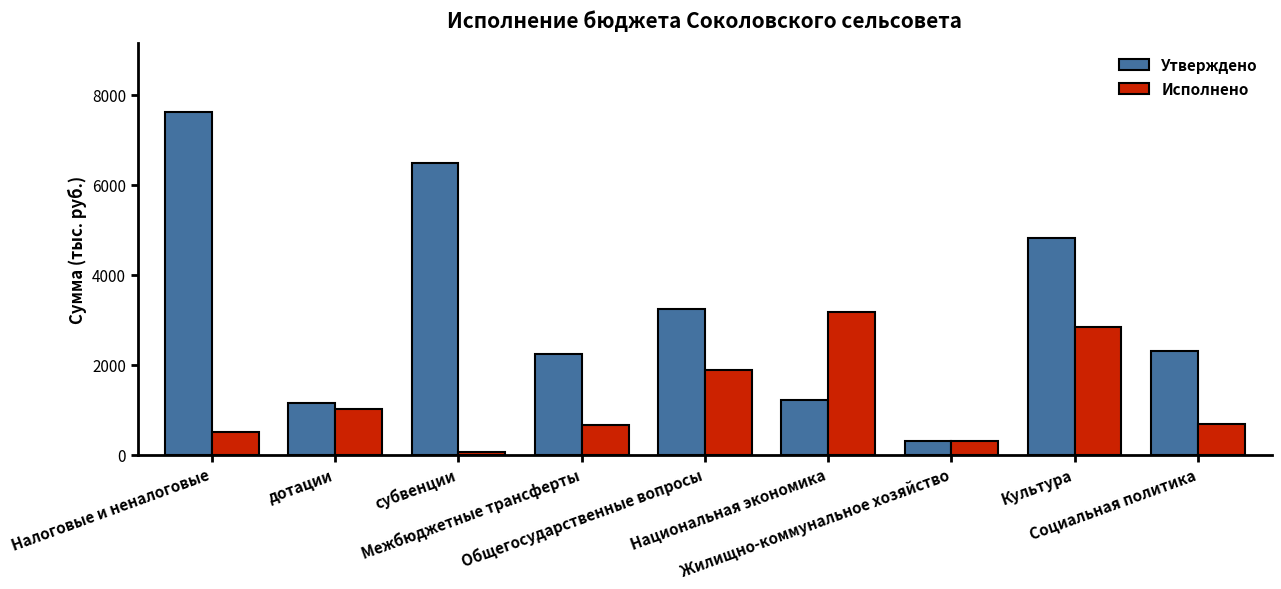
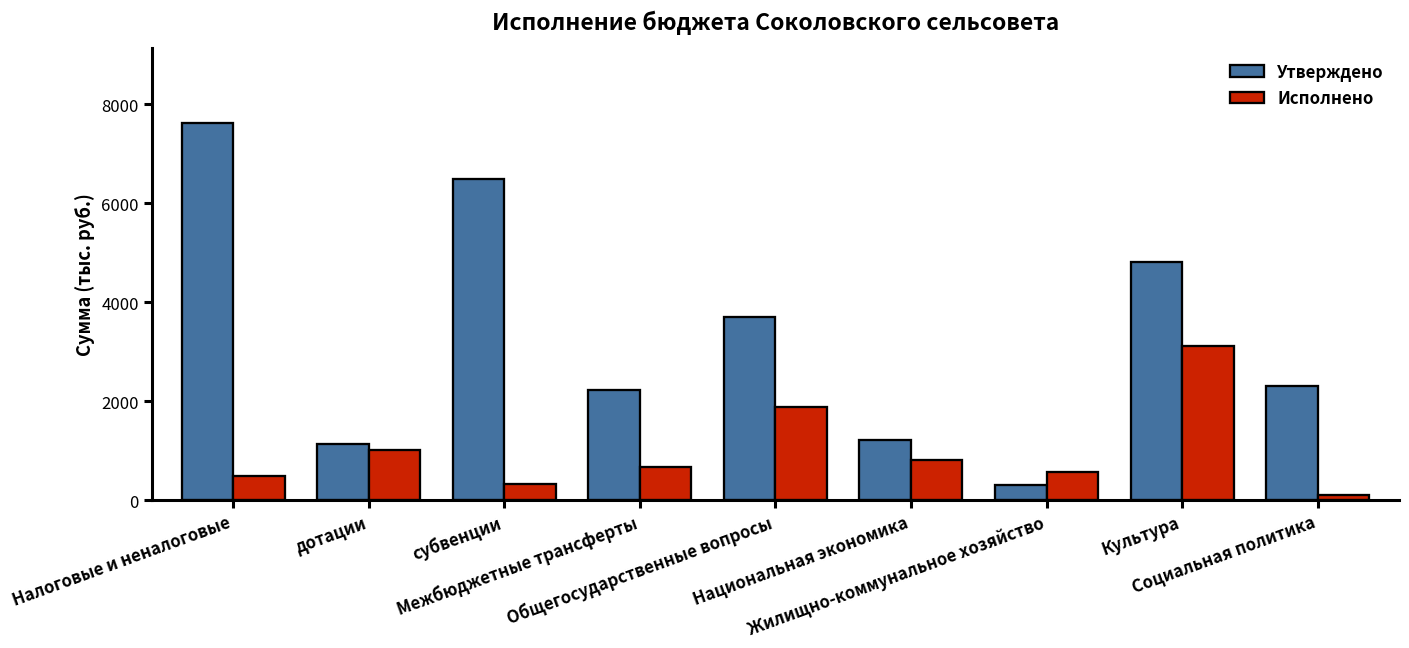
  {
    "Утверждено": {
      "Налоговые и неналоговые": 7600,
      "дотации": 1100,
      "субвенции": 6500,
      "Межбюджетные трансферты": 2200,
-     "Общегосударственные вопросы": 3200,
+     "Общегосударственные вопросы": 3700,
      "Национальная экономика": 1200,
      "Жилищно-коммунальное хозяйство": 300,
      "Культура": 4800,
      "Социальная политика": 2300
    },
    "Исполнено": {
      "Налоговые и неналоговые": 500,
      "дотации": 1000,
-     "субвенции": 100,
+     "субвенции": 300,
      "Межбюджетные трансферты": 700,
      "Общегосударственные вопросы": 1900,
-     "Национальная экономика": 3200,
-     "Жилищно-коммунальное хозяйство": 300,
-     "Культура": 2800,
-     "Социальная политика": 700
+     "Национальная экономика": 800,
+     "Жилищно-коммунальное хозяйство": 600,
+     "Культура": 3100,
+     "Социальная политика": 100
    }
  }
